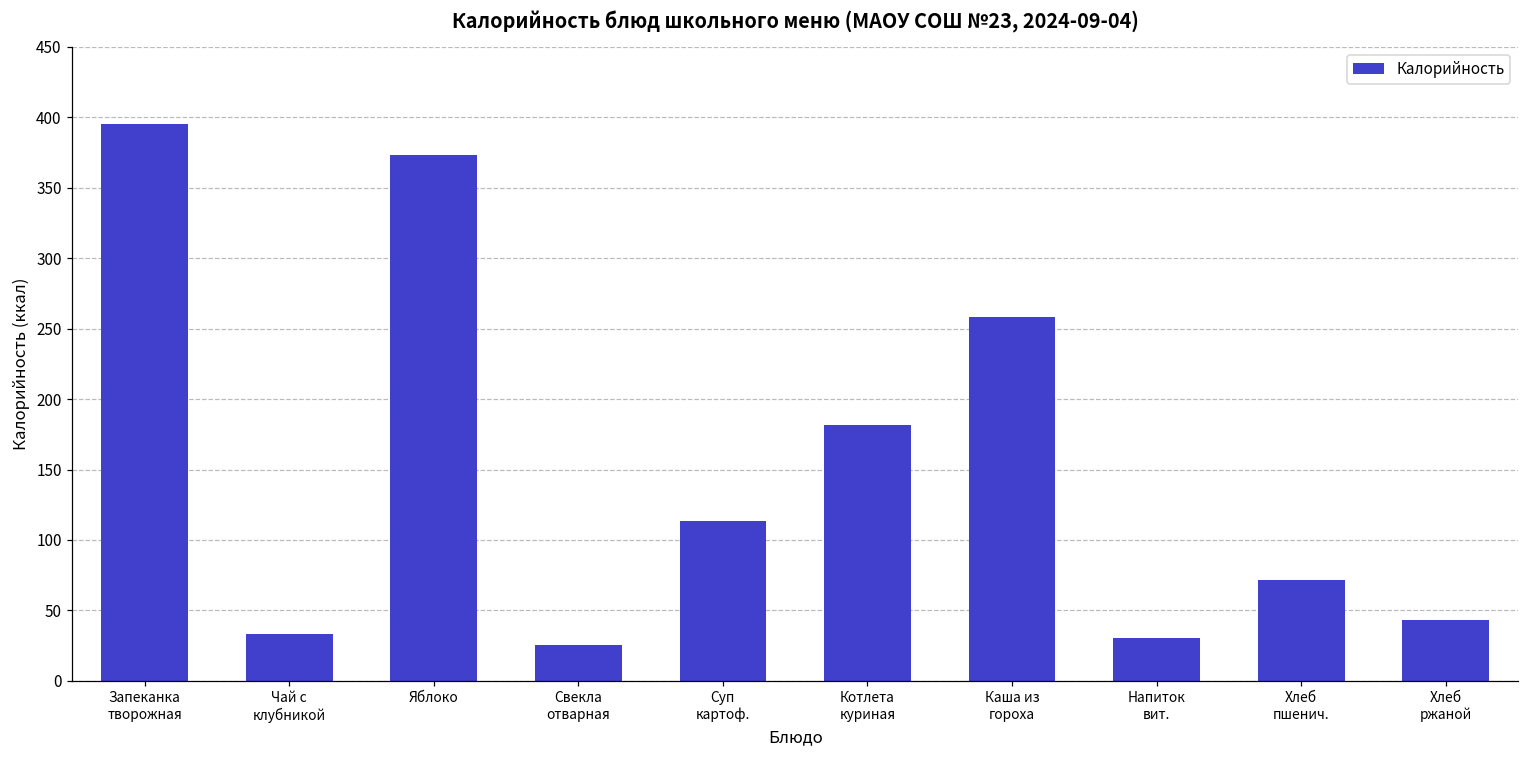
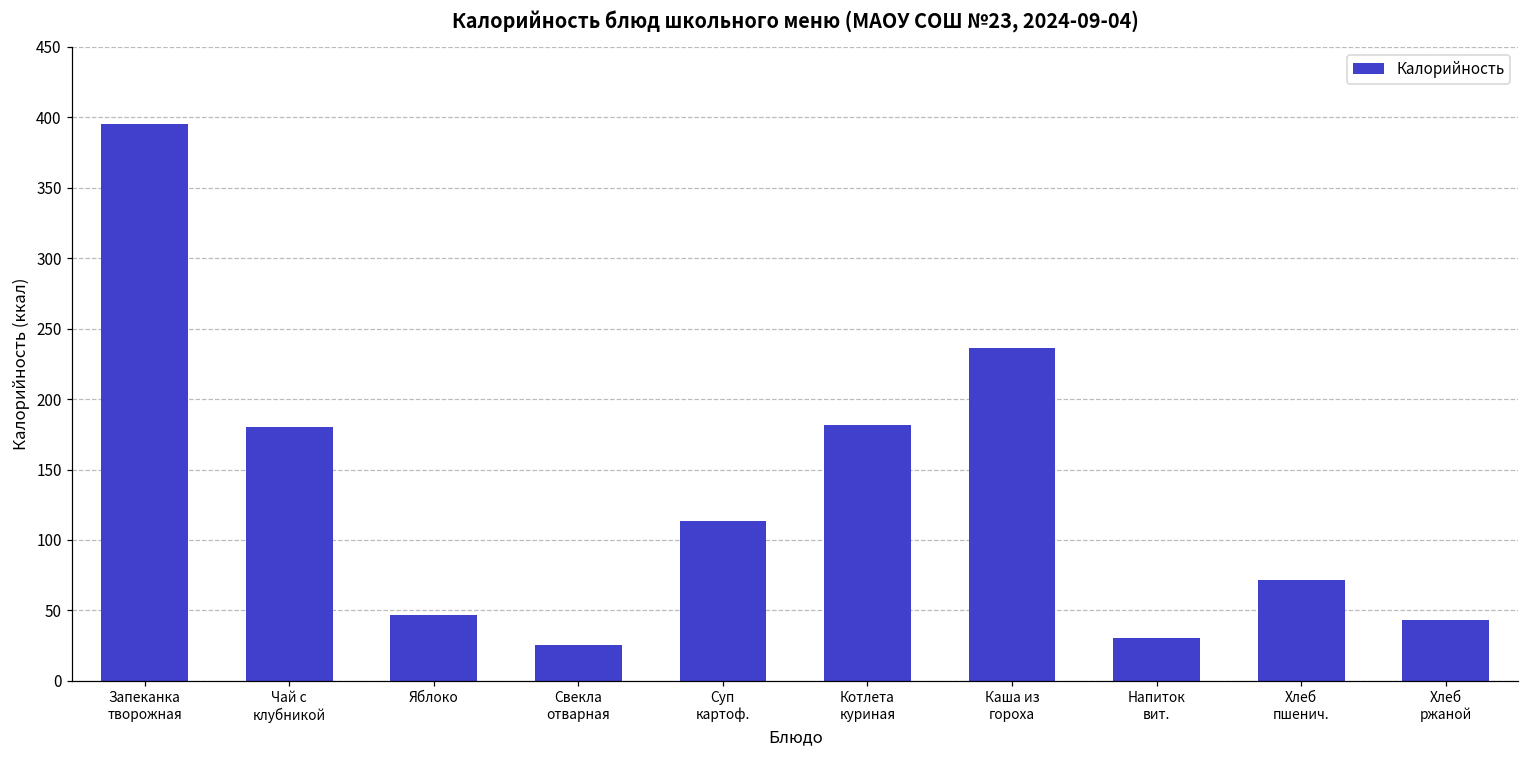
  {
    "Запеканка творожная": 396,
-   "Чай с клубникой": 33,
-   "Яблоко": 373,
+   "Чай с клубникой": 180,
+   "Яблоко": 47,
    "Свекла отварная": 25,
    "Суп картоф.": 113,
    "Котлета куриная": 181,
-   "Каша из гороха": 258,
+   "Каша из гороха": 236,
    "Напиток вит.": 31,
    "Хлеб пшенич.": 72,
    "Хлеб ржаной": 44
  }
